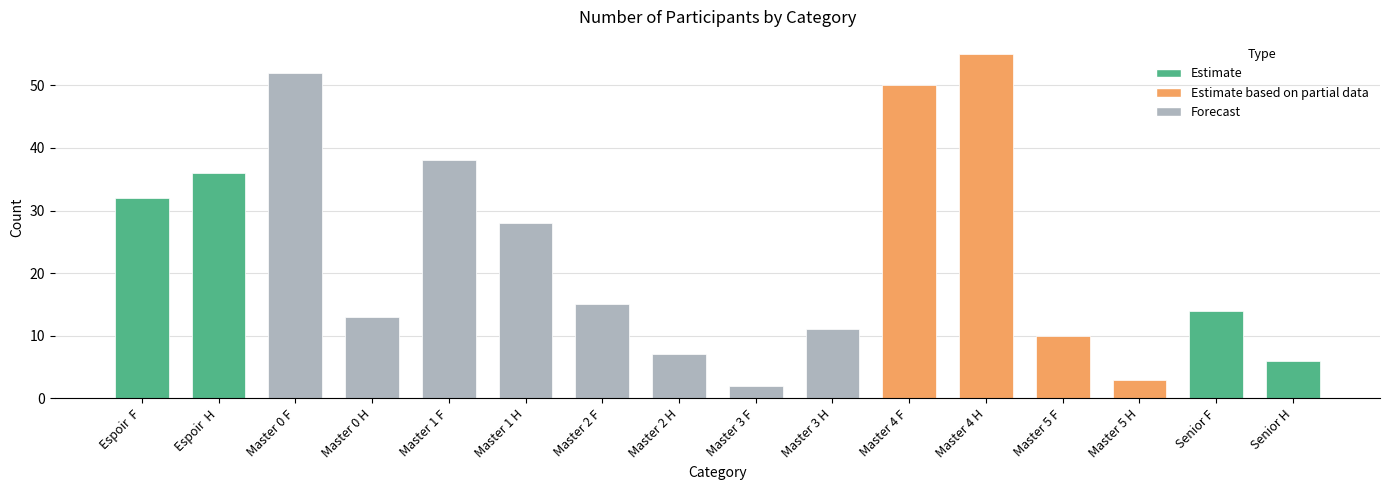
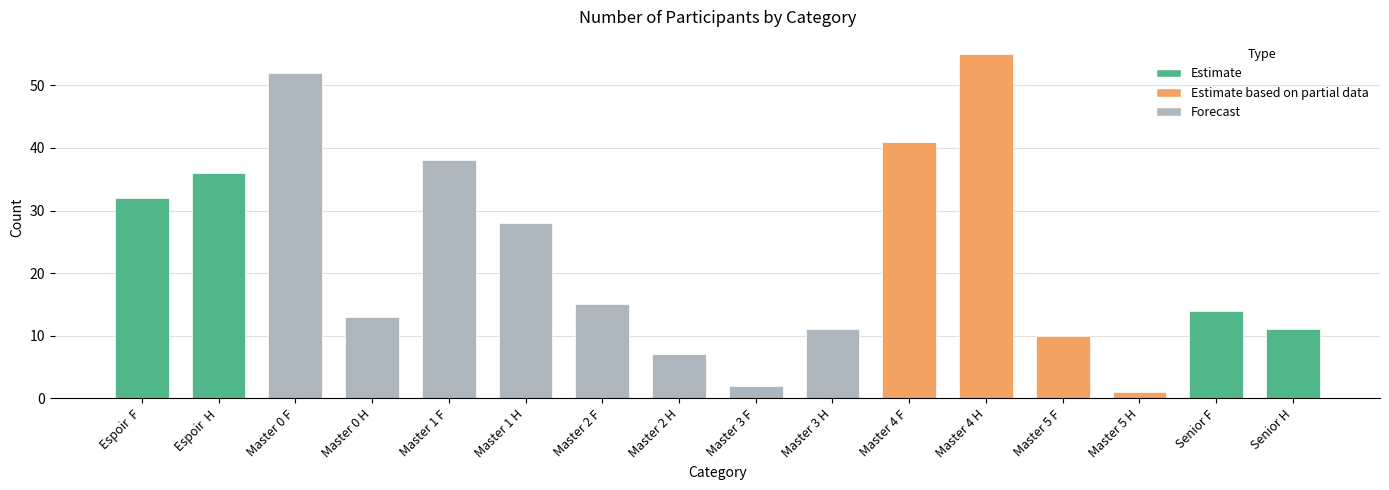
  {
    "Espoir F": 32,
    "Espoir H": 36,
    "Master 0 F": 52,
    "Master 0 H": 13,
    "Master 1 F": 38,
    "Master 1 H": 28,
    "Master 2 F": 15,
    "Master 2 H": 7,
    "Master 3 F": 2,
    "Master 3 H": 11,
-   "Master 4 F": 50,
+   "Master 4 F": 41,
    "Master 4 H": 55,
    "Master 5 F": 10,
-   "Master 5 H": 3,
+   "Master 5 H": 1,
    "Senior F": 14,
-   "Senior H": 6
+   "Senior H": 11
  }
